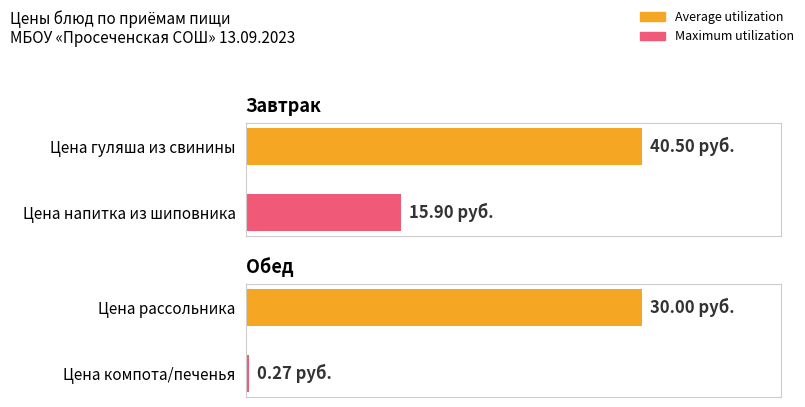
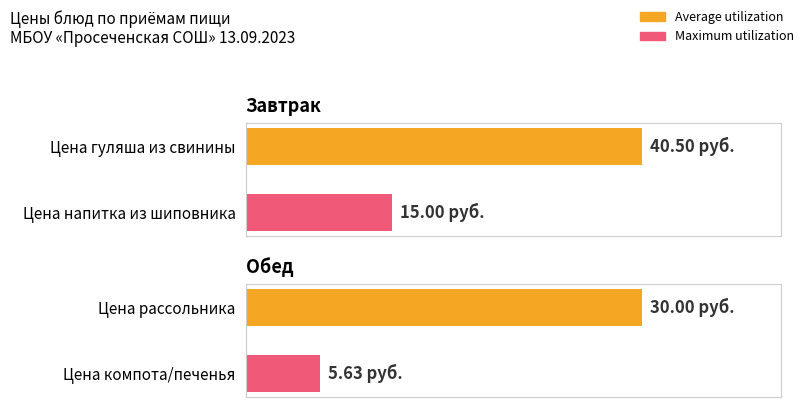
  {
    "Завтрак": {
      "Цена гуляша из свинины": 40.50,
-     "Цена напитка из шиповника": 15.90
+     "Цена напитка из шиповника": 15.00
    },
    "Обед": {
      "Цена рассольника": 30.00,
-     "Цена компота/печенья": 0.27
+     "Цена компота/печенья": 5.63
    }
  }
